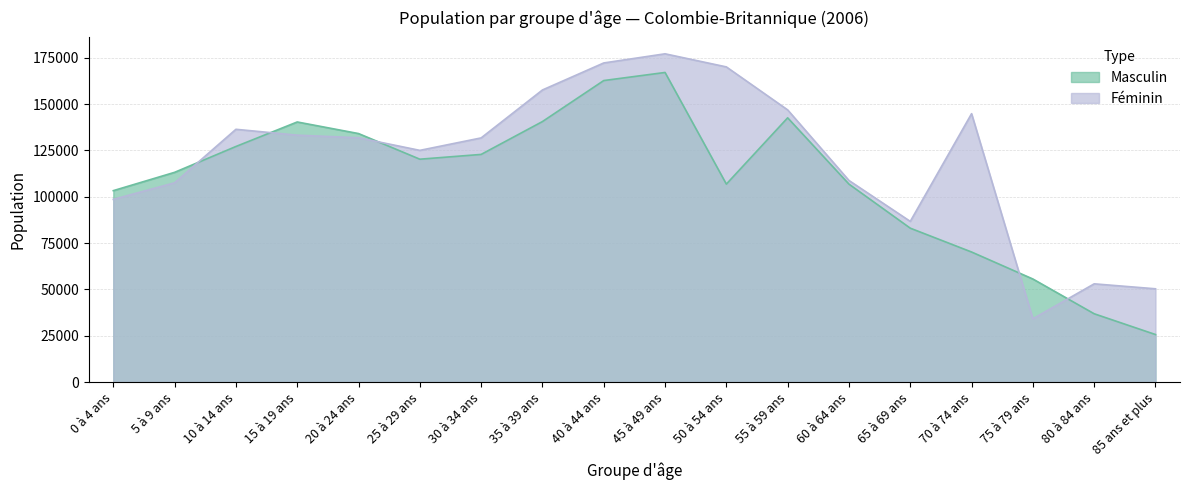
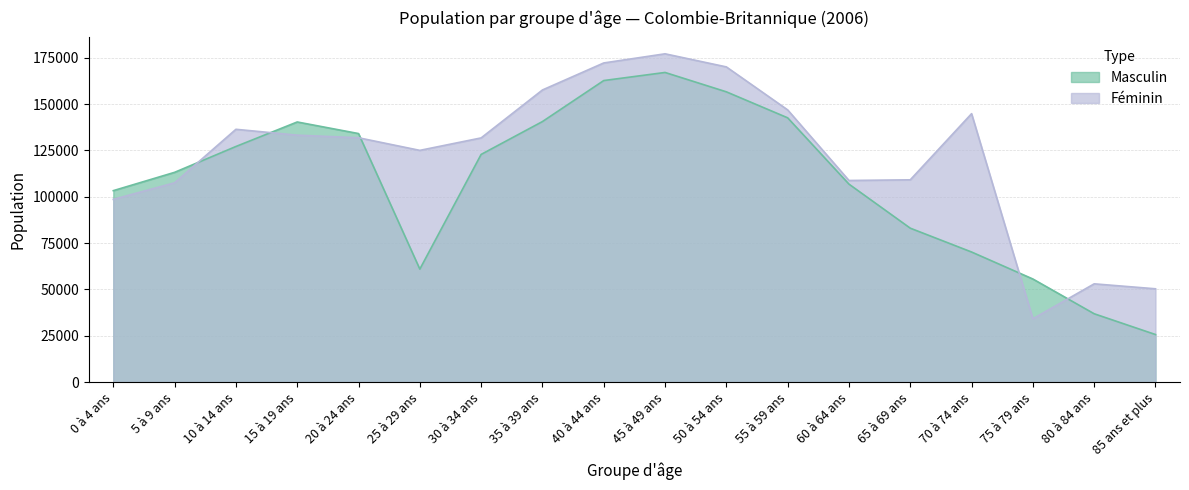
  {
    "Masculin": {
      "0 à 4 ans": 103000,
      "5 à 9 ans": 113000,
      "10 à 14 ans": 127000,
      "15 à 19 ans": 140000,
      "20 à 24 ans": 134000,
-     "25 à 29 ans": 120000,
+     "25 à 29 ans": 61000,
      "30 à 34 ans": 123000,
      "35 à 39 ans": 141000,
      "40 à 44 ans": 163000,
      "45 à 49 ans": 167000,
-     "50 à 54 ans": 107000,
+     "50 à 54 ans": 157000,
      "55 à 59 ans": 143000,
      "60 à 64 ans": 107000,
      "65 à 69 ans": 83000,
      "70 à 74 ans": 70000,
      "75 à 79 ans": 56000,
      "80 à 84 ans": 37000,
      "85 ans et plus": 26000
    },
    "Féminin": {
      "0 à 4 ans": 99000,
      "5 à 9 ans": 108000,
      "10 à 14 ans": 136000,
      "15 à 19 ans": 133000,
      "20 à 24 ans": 132000,
      "25 à 29 ans": 125000,
      "30 à 34 ans": 132000,
      "35 à 39 ans": 158000,
      "40 à 44 ans": 172000,
      "45 à 49 ans": 177000,
      "50 à 54 ans": 170000,
      "55 à 59 ans": 147000,
      "60 à 64 ans": 109000,
-     "65 à 69 ans": 87000,
+     "65 à 69 ans": 109000,
      "70 à 74 ans": 145000,
      "75 à 79 ans": 34000,
      "80 à 84 ans": 53000,
      "85 ans et plus": 50000
    }
  }
